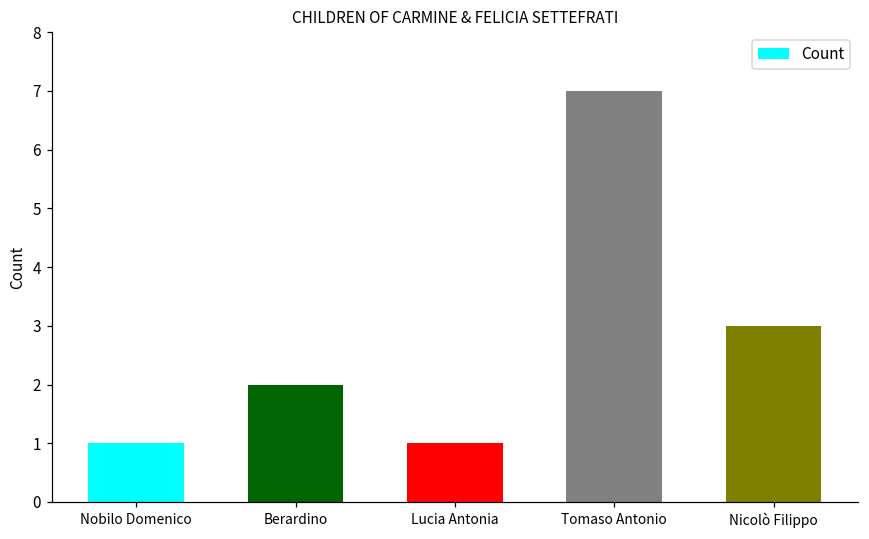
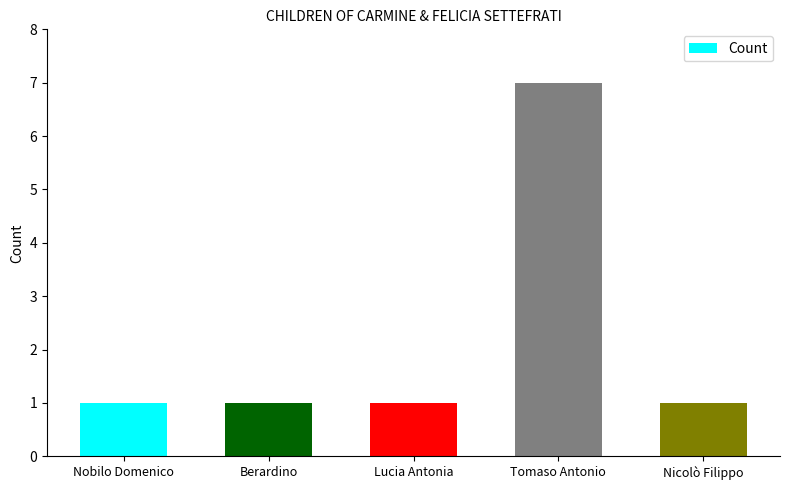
  {
    "Nobilo Domenico": 1,
-   "Berardino": 2,
+   "Berardino": 1,
    "Lucia Antonia": 1,
    "Tomaso Antonio": 7,
-   "Nicolò Filippo": 3
+   "Nicolò Filippo": 1
  }
